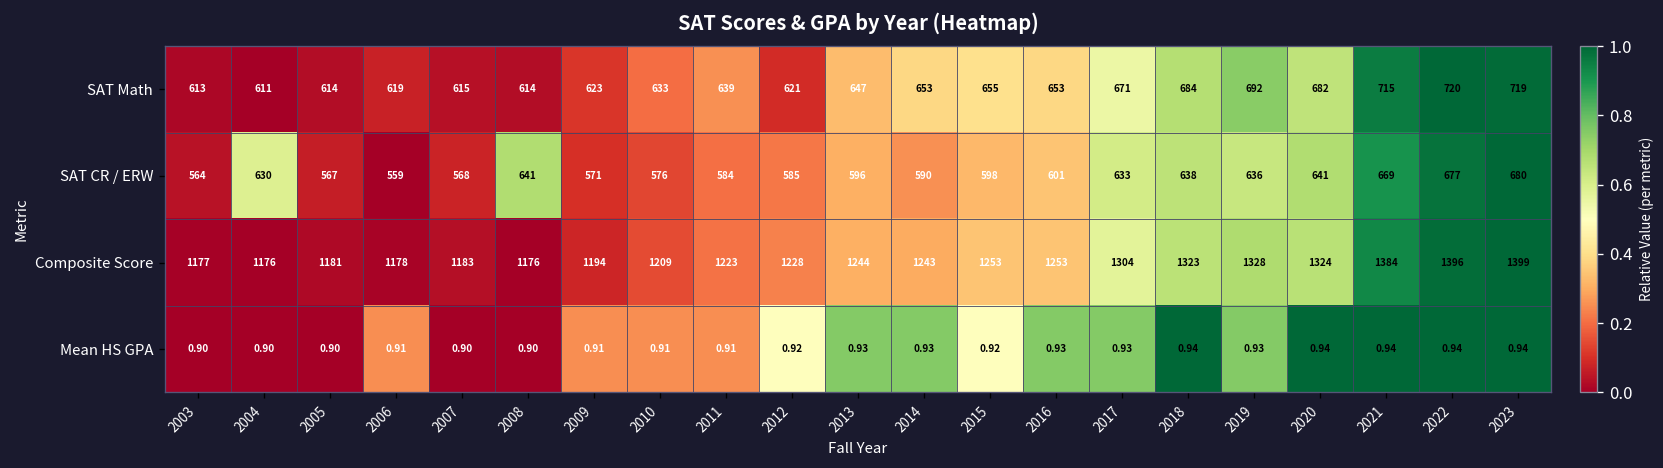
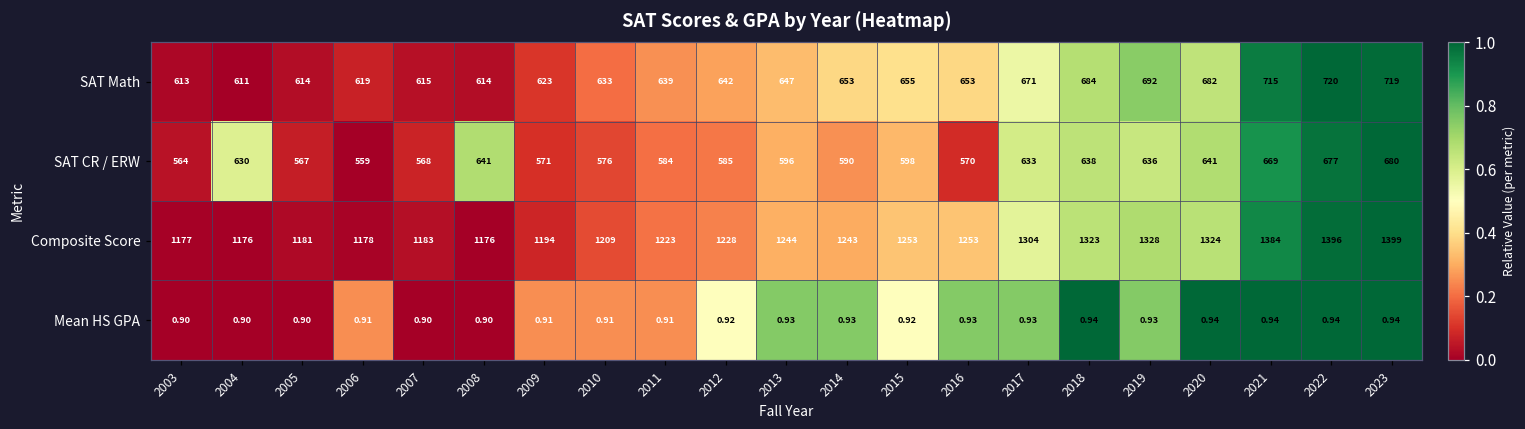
  {
    "SAT Math": {
      "2003": 613,
      "2004": 611,
      "2005": 614,
      "2006": 619,
      "2007": 615,
      "2008": 614,
      "2009": 623,
      "2010": 633,
      "2011": 639,
-     "2012": 621,
+     "2012": 642,
      "2013": 647,
      "2014": 653,
      "2015": 655,
      "2016": 653,
      "2017": 671,
      "2018": 684,
      "2019": 692,
      "2020": 682,
      "2021": 715,
      "2022": 720,
      "2023": 719
    },
    "SAT CR / ERW": {
      "2003": 564,
      "2004": 630,
      "2005": 567,
      "2006": 559,
      "2007": 568,
      "2008": 641,
      "2009": 571,
      "2010": 576,
      "2011": 584,
      "2012": 585,
      "2013": 596,
      "2014": 590,
      "2015": 598,
-     "2016": 601,
+     "2016": 570,
      "2017": 633,
      "2018": 638,
      "2019": 636,
      "2020": 641,
      "2021": 669,
      "2022": 677,
      "2023": 680
    },
    "Composite Score": {
      "2003": 1177,
      "2004": 1176,
      "2005": 1181,
      "2006": 1178,
      "2007": 1183,
      "2008": 1176,
      "2009": 1194,
      "2010": 1209,
      "2011": 1223,
      "2012": 1228,
      "2013": 1244,
      "2014": 1243,
      "2015": 1253,
      "2016": 1253,
      "2017": 1304,
      "2018": 1323,
      "2019": 1328,
      "2020": 1324,
      "2021": 1384,
      "2022": 1396,
      "2023": 1399
    },
    "Mean HS GPA": {
      "2003": 0.90,
      "2004": 0.90,
      "2005": 0.90,
      "2006": 0.91,
      "2007": 0.90,
      "2008": 0.90,
      "2009": 0.91,
      "2010": 0.91,
      "2011": 0.91,
      "2012": 0.92,
      "2013": 0.93,
      "2014": 0.93,
      "2015": 0.92,
      "2016": 0.93,
      "2017": 0.93,
      "2018": 0.94,
      "2019": 0.93,
      "2020": 0.94,
      "2021": 0.94,
      "2022": 0.94,
      "2023": 0.94
    }
  }
